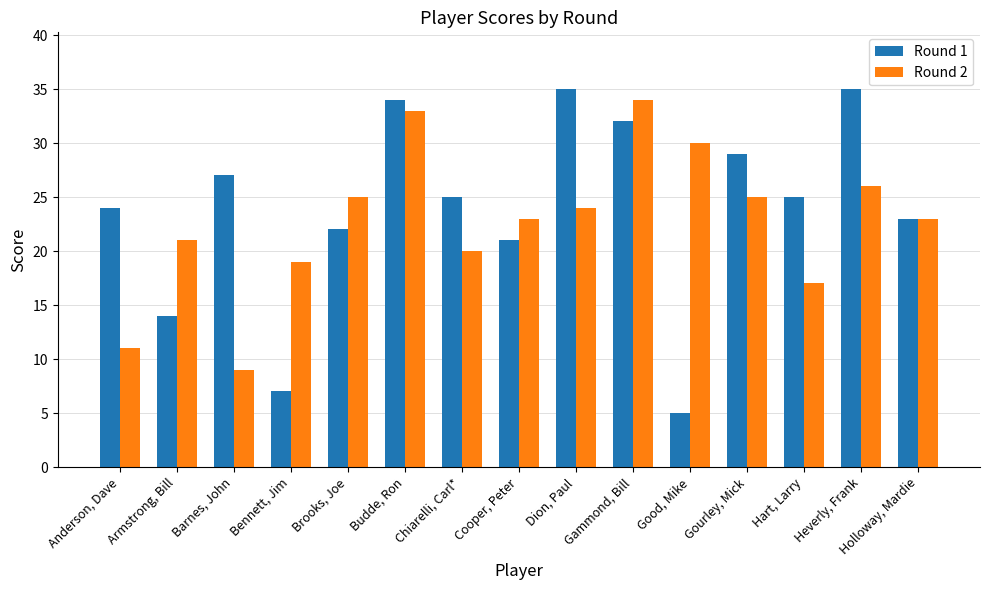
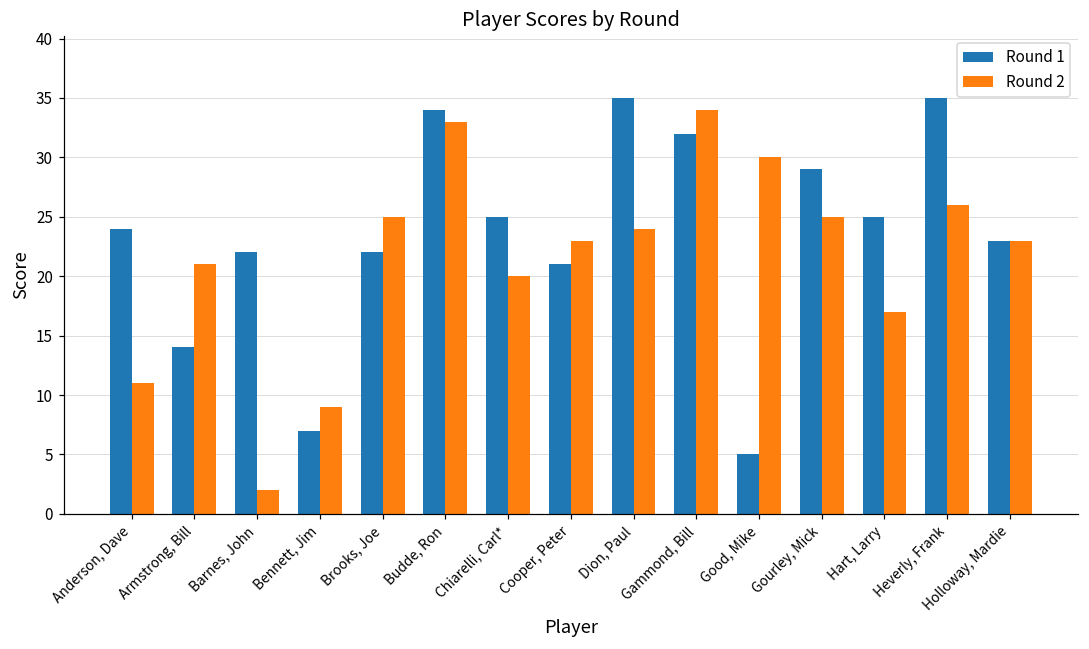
  {
    "Round 1": {
      "Anderson, Dave": 24,
      "Armstrong, Bill": 14,
-     "Barnes, John": 27,
+     "Barnes, John": 22,
      "Bennett, Jim": 7,
      "Brooks, Joe": 22,
      "Budde, Ron": 34,
      "Chiarelli, Carl*": 25,
      "Cooper, Peter": 21,
      "Dion, Paul": 35,
      "Gammond, Bill": 32,
      "Good, Mike": 5,
      "Gourley, Mick": 29,
      "Hart, Larry": 25,
      "Heverly, Frank": 35,
      "Holloway, Mardie": 23
    },
    "Round 2": {
      "Anderson, Dave": 11,
      "Armstrong, Bill": 21,
-     "Barnes, John": 9,
-     "Bennett, Jim": 19,
+     "Barnes, John": 2,
+     "Bennett, Jim": 9,
      "Brooks, Joe": 25,
      "Budde, Ron": 33,
      "Chiarelli, Carl*": 20,
      "Cooper, Peter": 23,
      "Dion, Paul": 24,
      "Gammond, Bill": 34,
      "Good, Mike": 30,
      "Gourley, Mick": 25,
      "Hart, Larry": 17,
      "Heverly, Frank": 26,
      "Holloway, Mardie": 23
    }
  }
